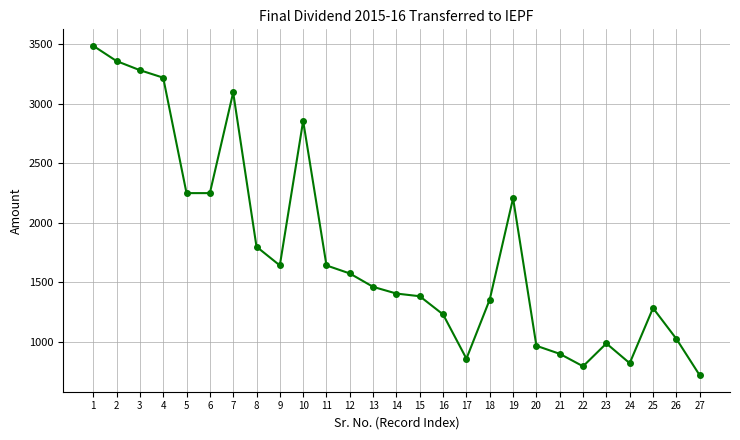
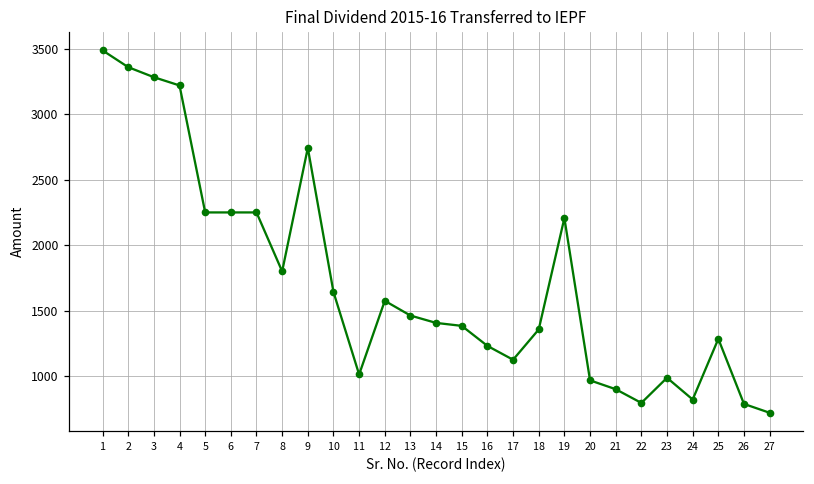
  {
    "1": 3490,
    "2": 3360,
    "3": 3280,
    "4": 3220,
    "5": 2250,
    "6": 2250,
-   "7": 3100,
+   "7": 2250,
    "8": 1800,
-   "9": 1640,
-   "10": 2860,
-   "11": 1640,
+   "9": 2740,
+   "10": 1640,
+   "11": 1010,
    "12": 1580,
    "13": 1460,
    "14": 1410,
    "15": 1380,
    "16": 1230,
-   "17": 860,
+   "17": 1130,
    "18": 1360,
    "19": 2210,
    "20": 970,
    "21": 900,
    "22": 800,
    "23": 990,
    "24": 820,
    "25": 1280,
-   "26": 1030,
+   "26": 790,
    "27": 720
  }
